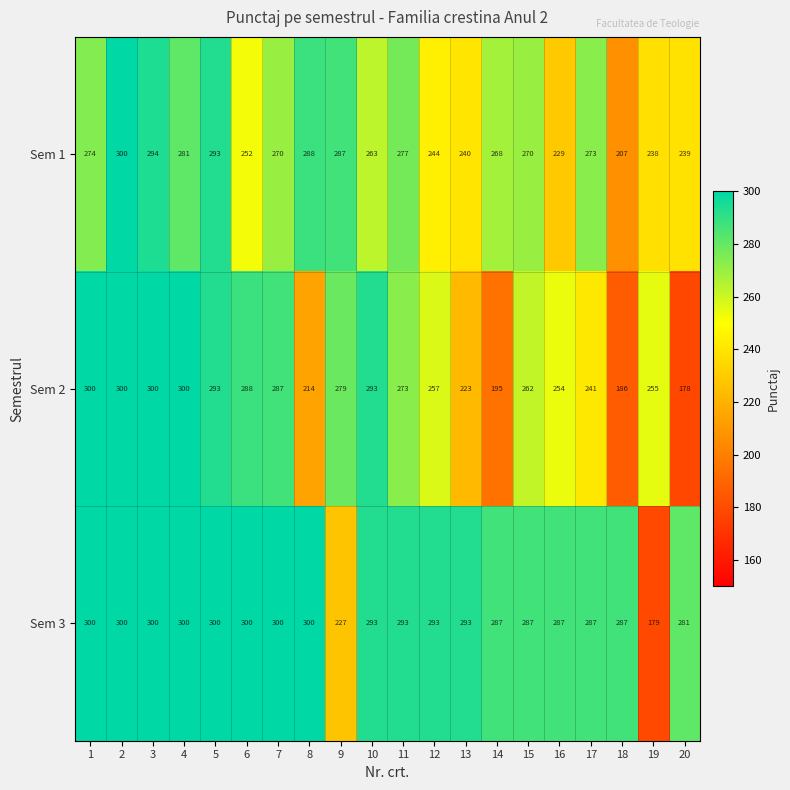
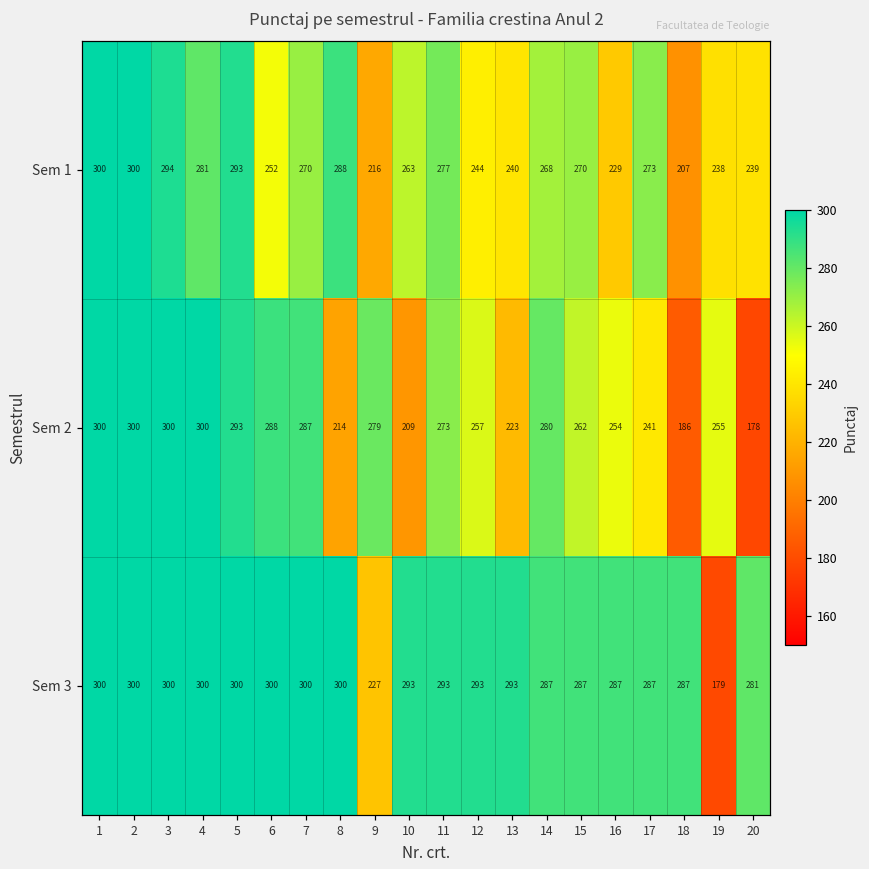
  {
    "Sem 1": {
-     "1": 274,
+     "1": 300,
      "2": 300,
      "3": 294,
      "4": 281,
      "5": 293,
      "6": 252,
      "7": 270,
      "8": 288,
-     "9": 287,
+     "9": 216,
      "10": 263,
      "11": 277,
      "12": 244,
      "13": 240,
      "14": 268,
      "15": 270,
      "16": 229,
      "17": 273,
      "18": 207,
      "19": 238,
      "20": 239
    },
    "Sem 2": {
      "1": 300,
      "2": 300,
      "3": 300,
      "4": 300,
      "5": 293,
      "6": 288,
      "7": 287,
      "8": 214,
      "9": 279,
-     "10": 293,
+     "10": 209,
      "11": 273,
      "12": 257,
      "13": 223,
-     "14": 195,
+     "14": 280,
      "15": 262,
      "16": 254,
      "17": 241,
      "18": 186,
      "19": 255,
      "20": 178
    },
    "Sem 3": {
      "1": 300,
      "2": 300,
      "3": 300,
      "4": 300,
      "5": 300,
      "6": 300,
      "7": 300,
      "8": 300,
      "9": 227,
      "10": 293,
      "11": 293,
      "12": 293,
      "13": 293,
      "14": 287,
      "15": 287,
      "16": 287,
      "17": 287,
      "18": 287,
      "19": 179,
      "20": 281
    }
  }
